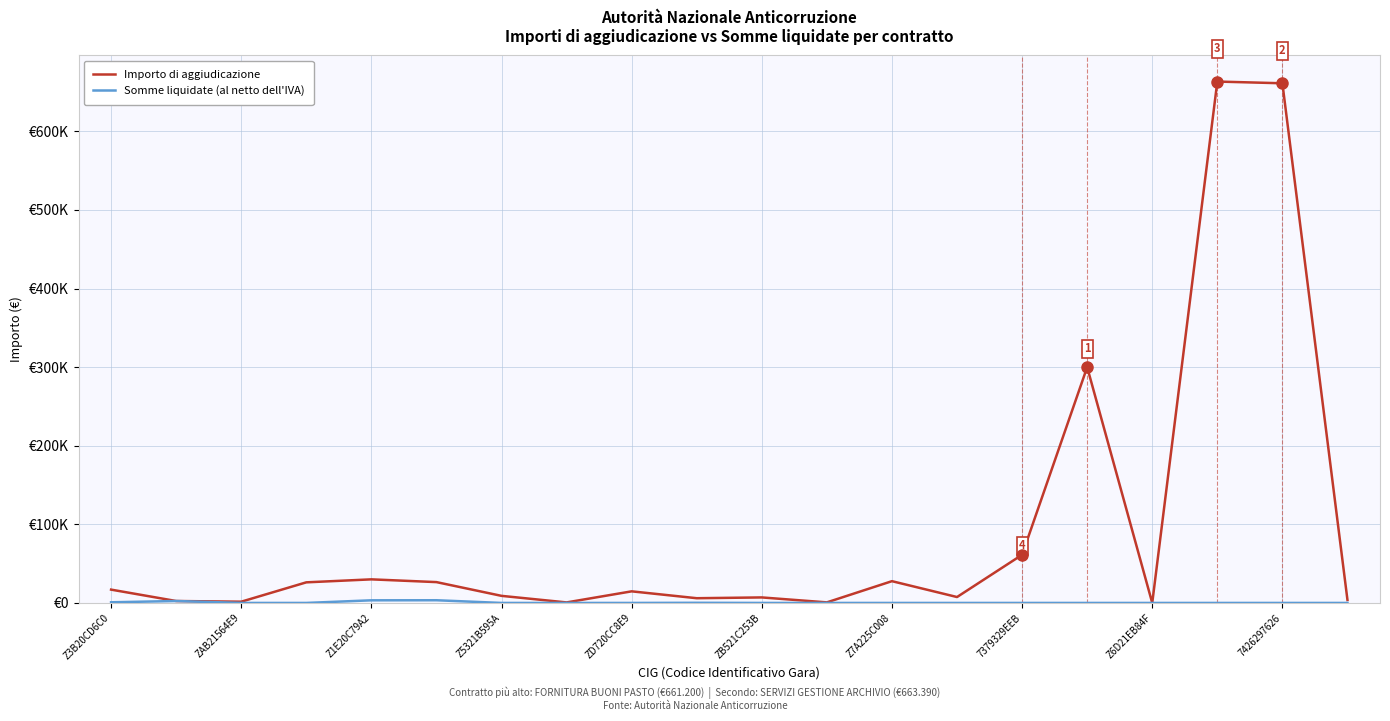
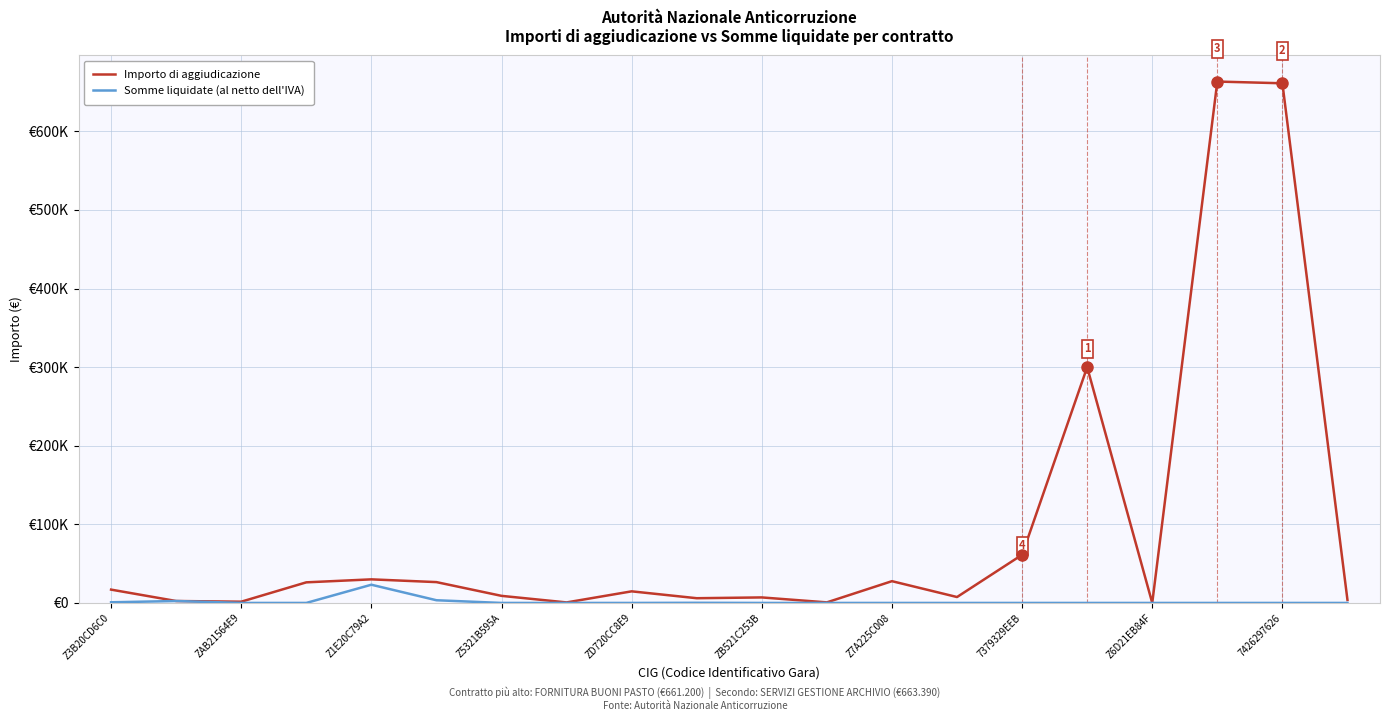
  {
    "Somme liquidate (al netto dell'IVA)": {
      "Z3B20CD6C0": "€0",
-     "Z1E20C79A2": "€0",
+     "Z1E20C79A2": "€20000",
      "Z5321B595A": "€0",
      "ZD720CC8E9": "€0",
      "ZB521C253B": "€0",
      "Z7A225C008": "€0",
      "7379329EEB": "€0",
      "7426297626": "€0"
    }
  }
